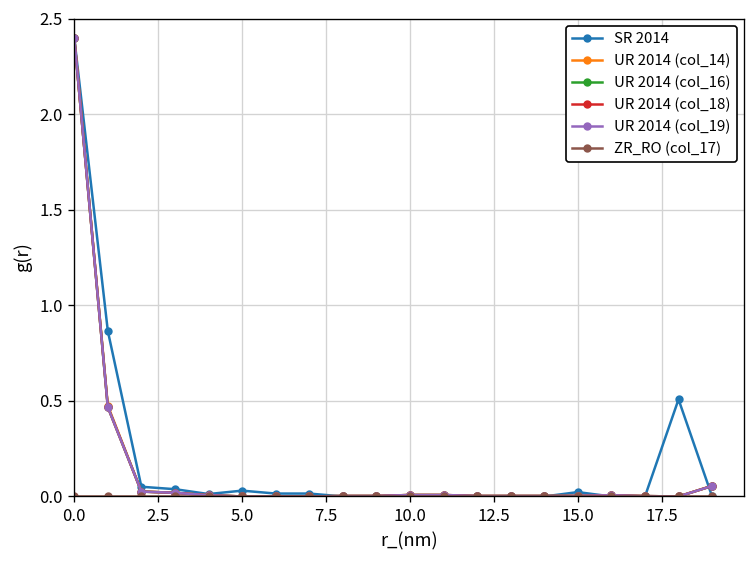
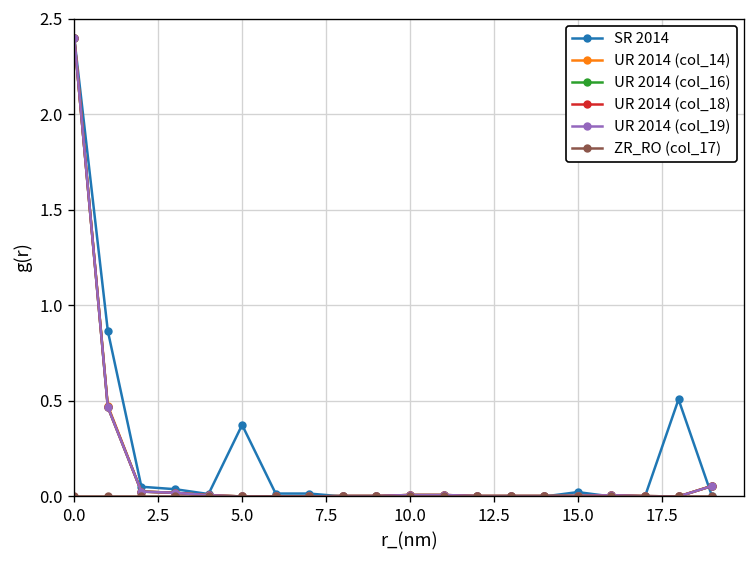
  {
    "SR 2014": {
-     "5.0": 0.03,
+     "5.0": 0.37,
      "15.0": 0.02
    },
    "ZR_RO (col_17)": {
      "0.0": 0.00
    }
  }
